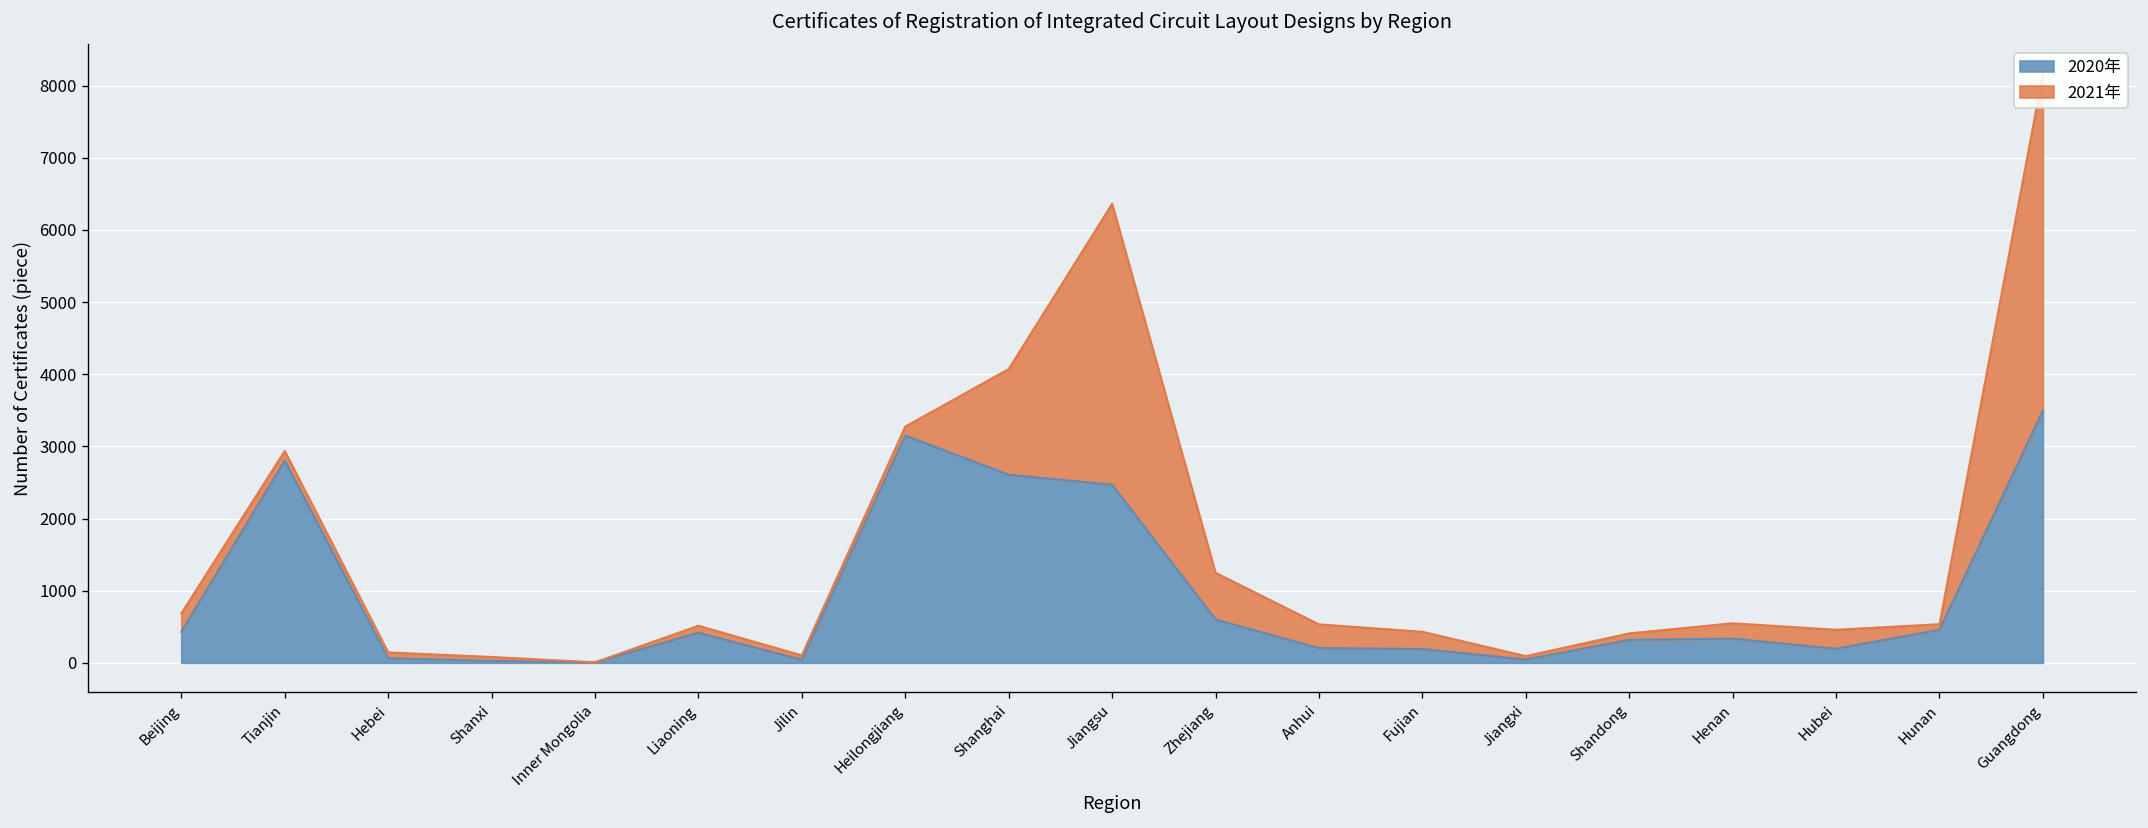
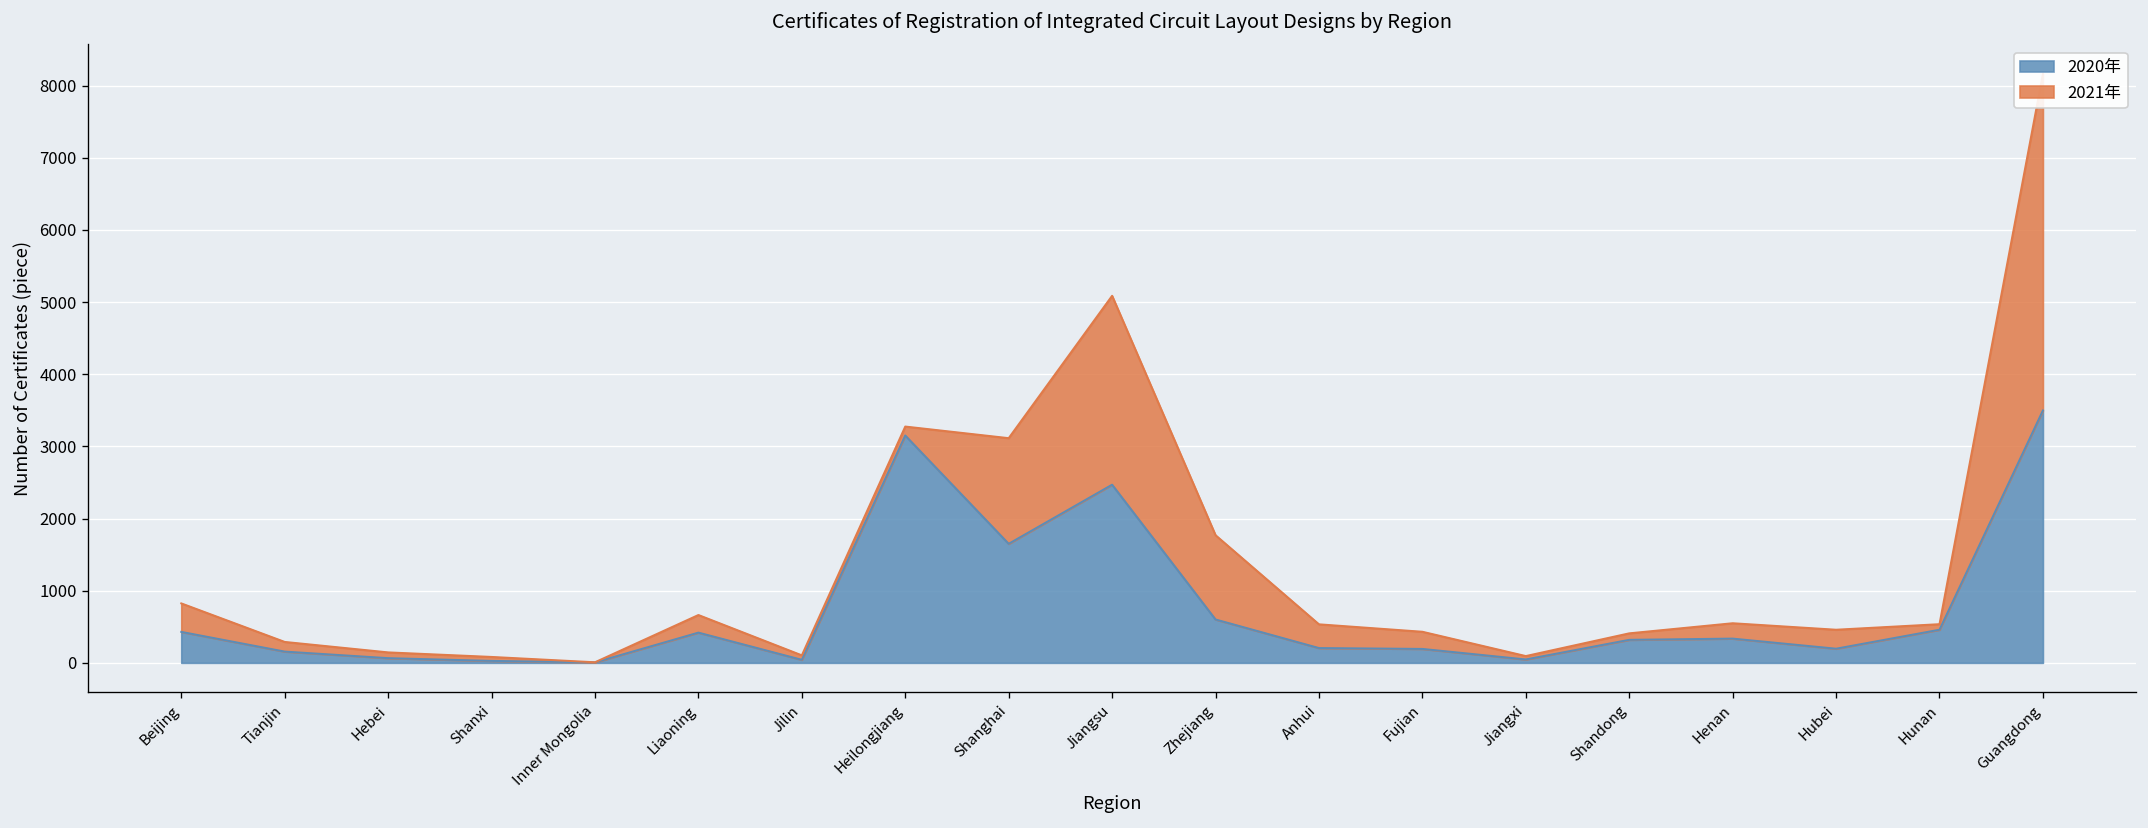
  {
    "2020年": {
      "Beijing": 400,
-     "Tianjin": 2800,
+     "Tianjin": 200,
      "Hebei": 100,
      "Shanxi": 0,
      "Liaoning": 400,
      "Jilin": 0,
      "Heilongjiang": 3200,
-     "Shanghai": 2600,
+     "Shanghai": 1700,
      "Jiangsu": 2500,
      "Zhejiang": 600,
      "Anhui": 200,
      "Fujian": 200,
      "Jiangxi": 0,
      "Shandong": 300,
      "Henan": 300,
      "Hubei": 200,
      "Hunan": 500,
      "Guangdong": 3500
    },
    "2021年": {
-     "Beijing": 300,
+     "Beijing": 400,
      "Tianjin": 100,
      "Hebei": 100,
      "Shanxi": 100,
-     "Liaoning": 100,
+     "Liaoning": 200,
      "Jilin": 100,
      "Heilongjiang": 100,
      "Shanghai": 1500,
-     "Jiangsu": 3900,
-     "Zhejiang": 600,
+     "Jiangsu": 2600,
+     "Zhejiang": 1200,
      "Anhui": 300,
      "Fujian": 200,
      "Jiangxi": 0,
      "Shandong": 100,
      "Henan": 200,
      "Hubei": 300,
      "Hunan": 100
    }
  }
